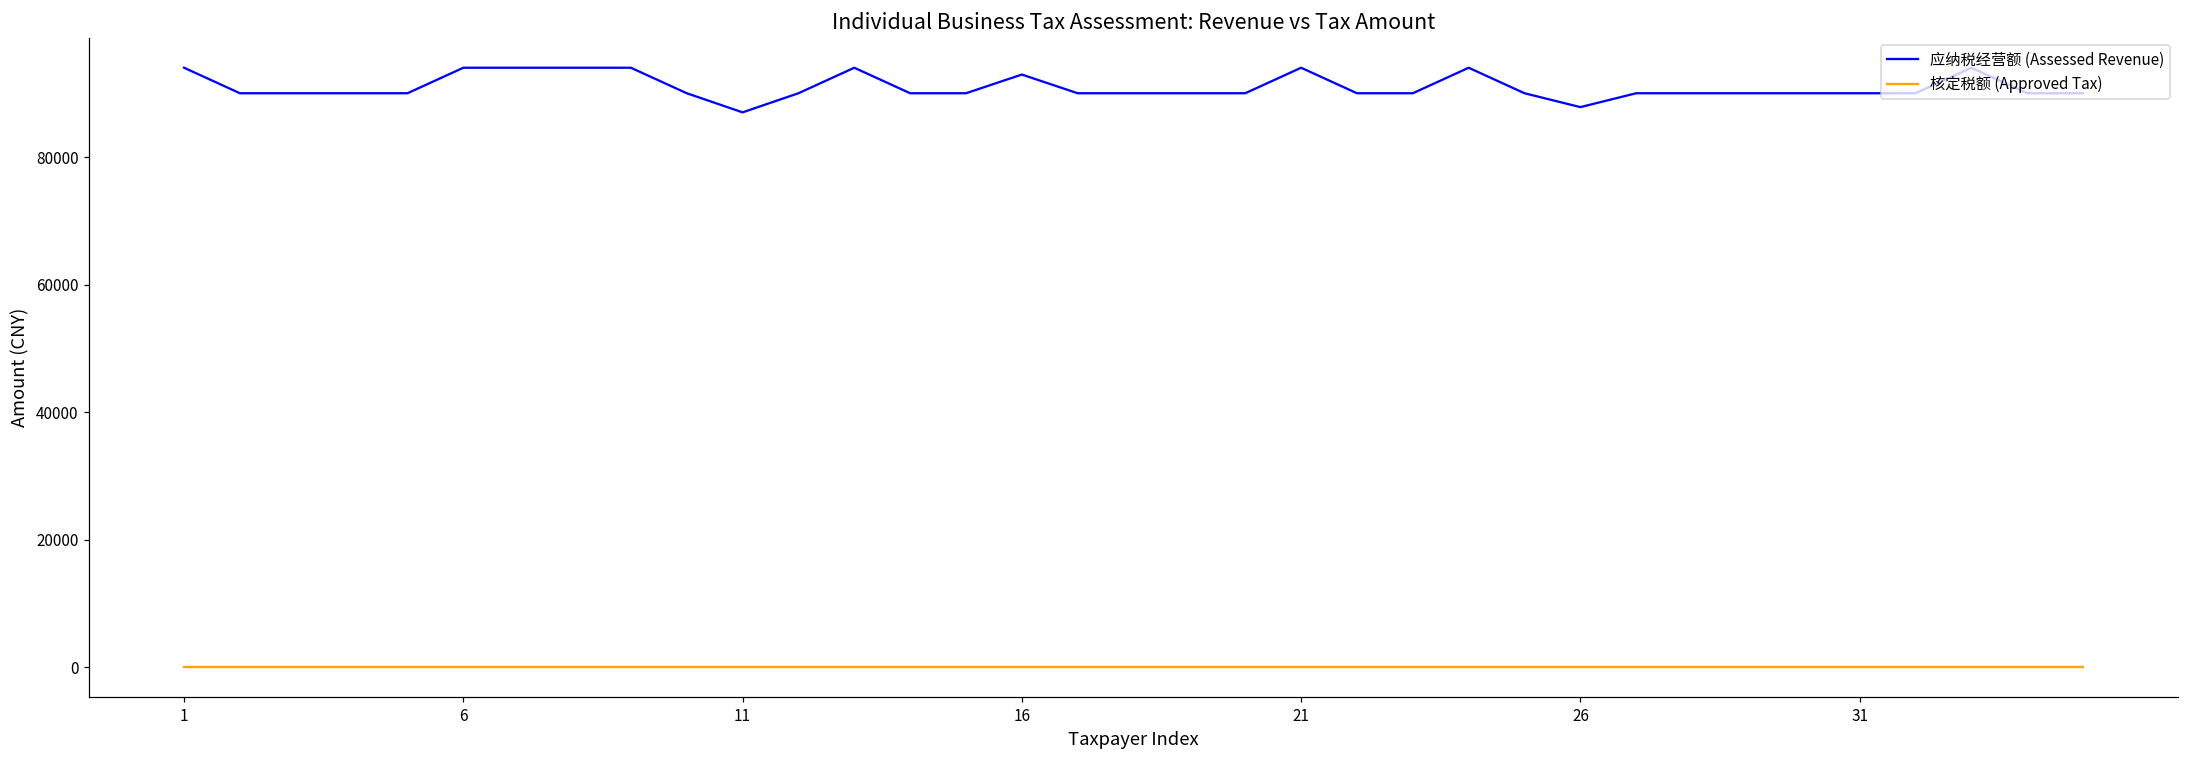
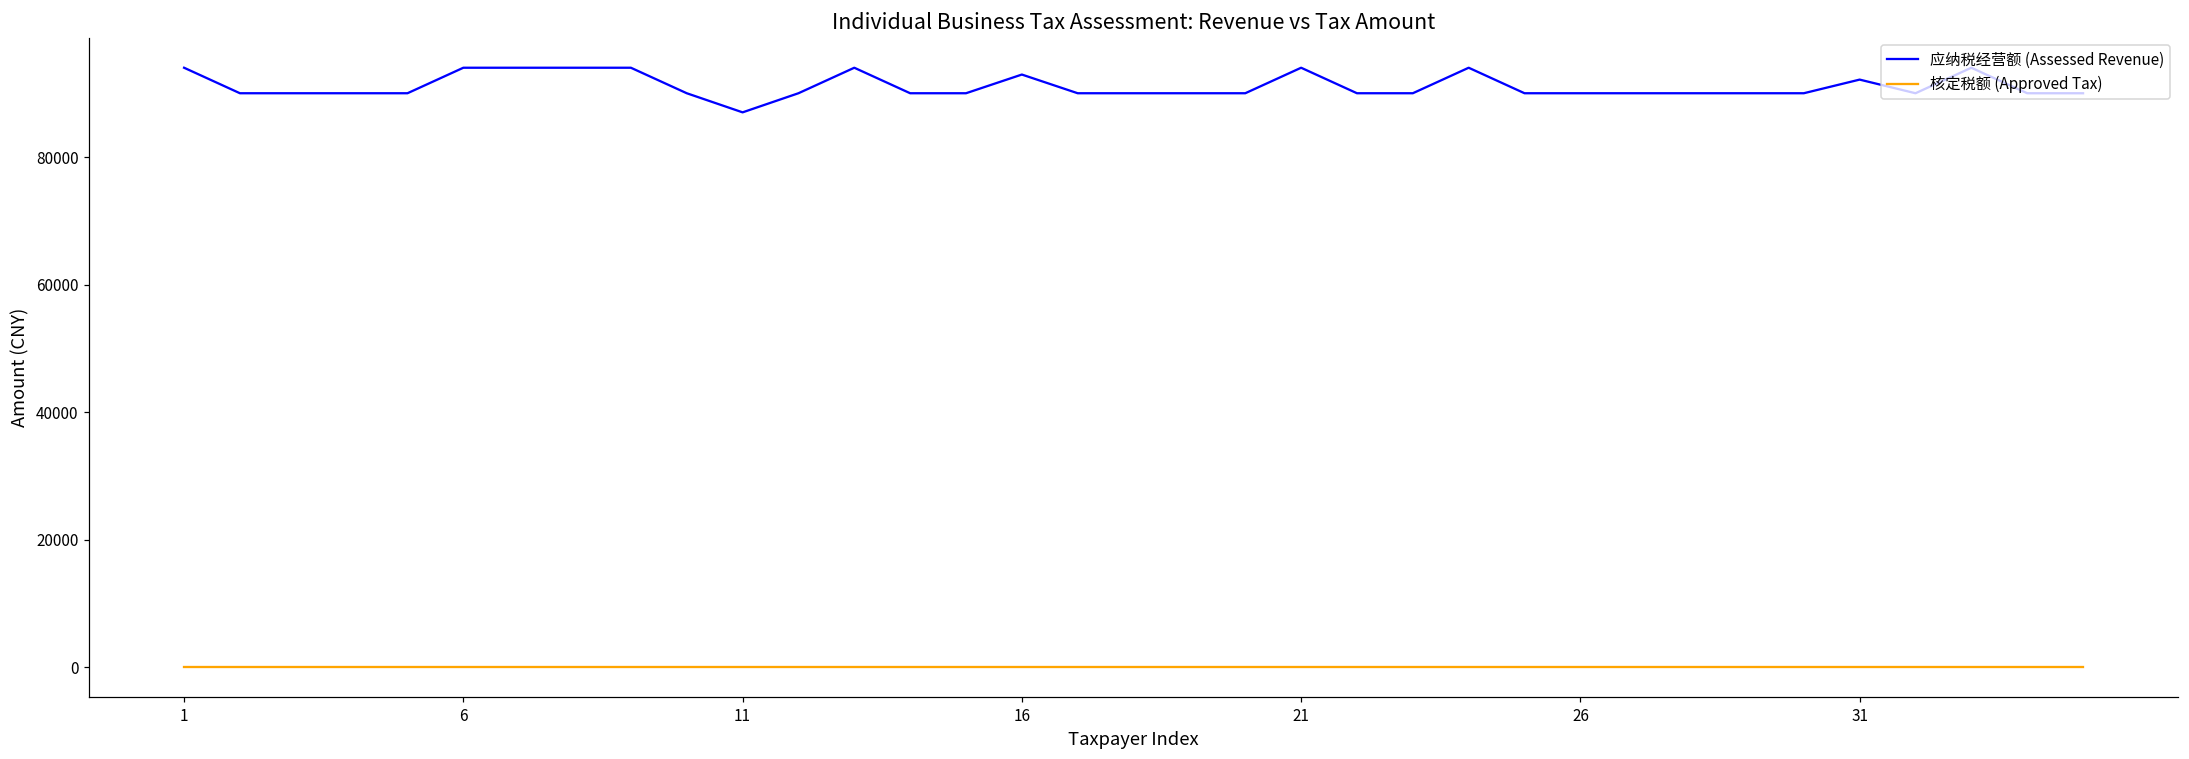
  {
    "应纳税经营额 (Assessed Revenue)": {
      "1": 94000,
      "6": 94000,
      "11": 87000,
      "16": 93000,
      "21": 94000,
-     "26": 88000,
-     "31": 90000
+     "26": 90000,
+     "31": 92000
    },
    "核定税额 (Approved Tax)": {
      "1": 0,
      "6": 0,
      "11": 0,
      "16": 0,
      "21": 0,
      "26": 0,
      "31": 0
    }
  }
